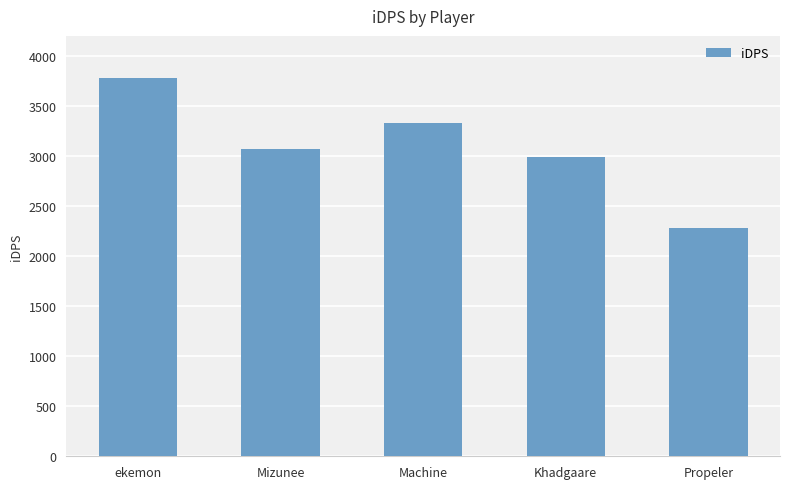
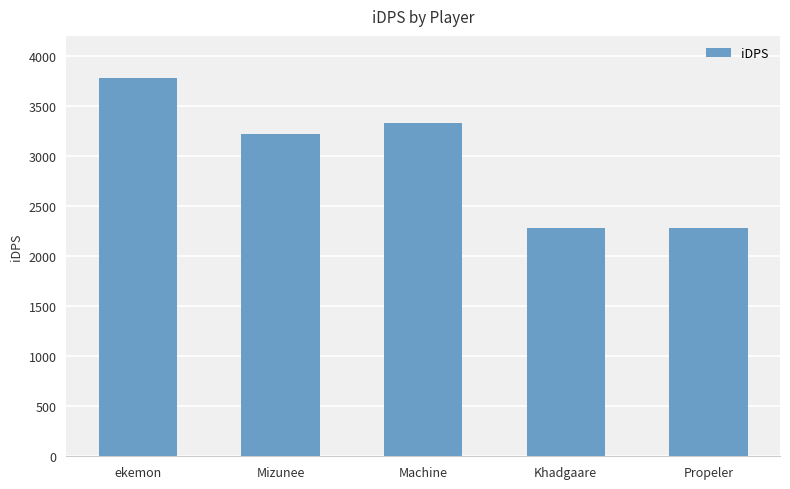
  {
    "ekemon": 3780,
-   "Mizunee": 3070,
+   "Mizunee": 3220,
    "Machine": 3330,
-   "Khadgaare": 2990,
+   "Khadgaare": 2280,
    "Propeler": 2280
  }
